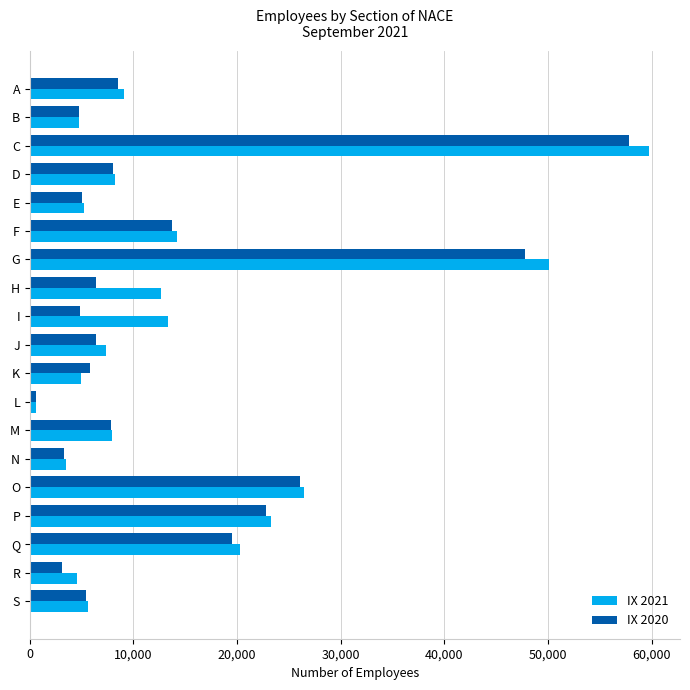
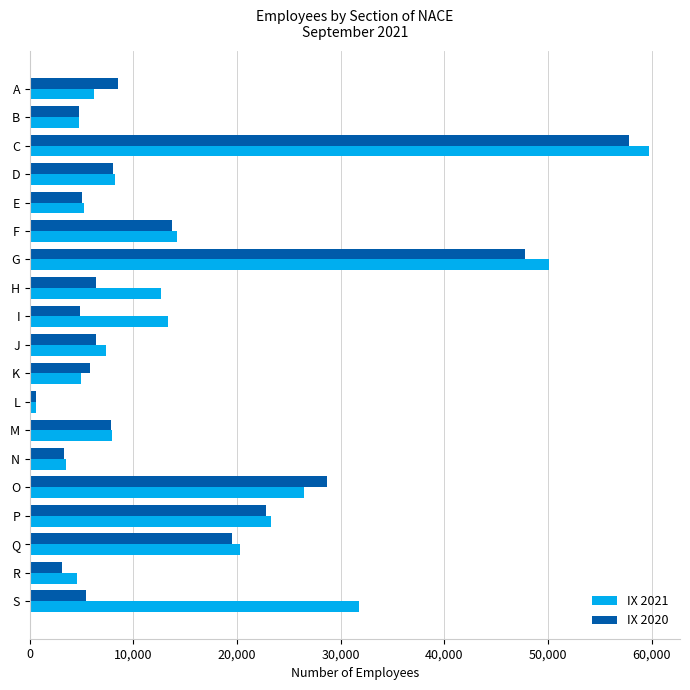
  {
    "IX 2021": {
-     "A": "9,100",
+     "A": "6,200",
      "B": "4,700",
      "C": "59,800",
      "D": "8,300",
      "E": "5,300",
      "F": "14,200",
      "G": "50,100",
      "H": "12,700",
      "I": "13,300",
      "J": "7,300",
      "K": "4,900",
      "L": "600",
      "M": "8,000",
      "N": "3,500",
      "O": "26,400",
      "P": "23,200",
      "Q": "20,300",
      "R": "4,500",
-     "S": "5,600"
+     "S": "31,700"
    },
    "IX 2020": {
      "A": "8,500",
      "B": "4,700",
      "C": "57,800",
      "D": "8,000",
      "E": "5,100",
      "F": "13,700",
      "G": "47,800",
      "H": "6,300",
      "I": "4,900",
      "J": "6,400",
      "K": "5,800",
      "L": "600",
      "M": "7,900",
      "N": "3,300",
-     "O": "26,000",
+     "O": "28,700",
      "P": "22,800",
      "Q": "19,500",
      "R": "3,100",
      "S": "5,400"
    }
  }
